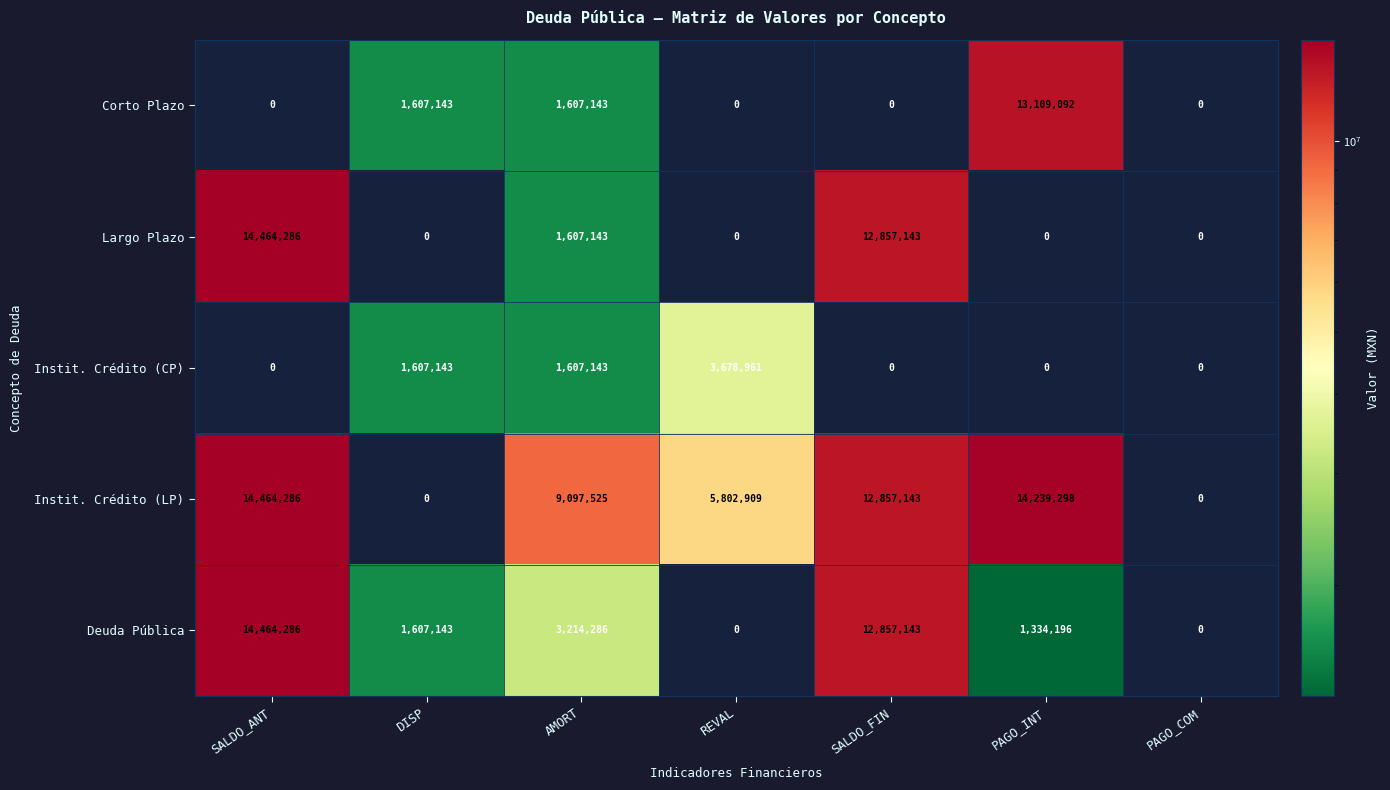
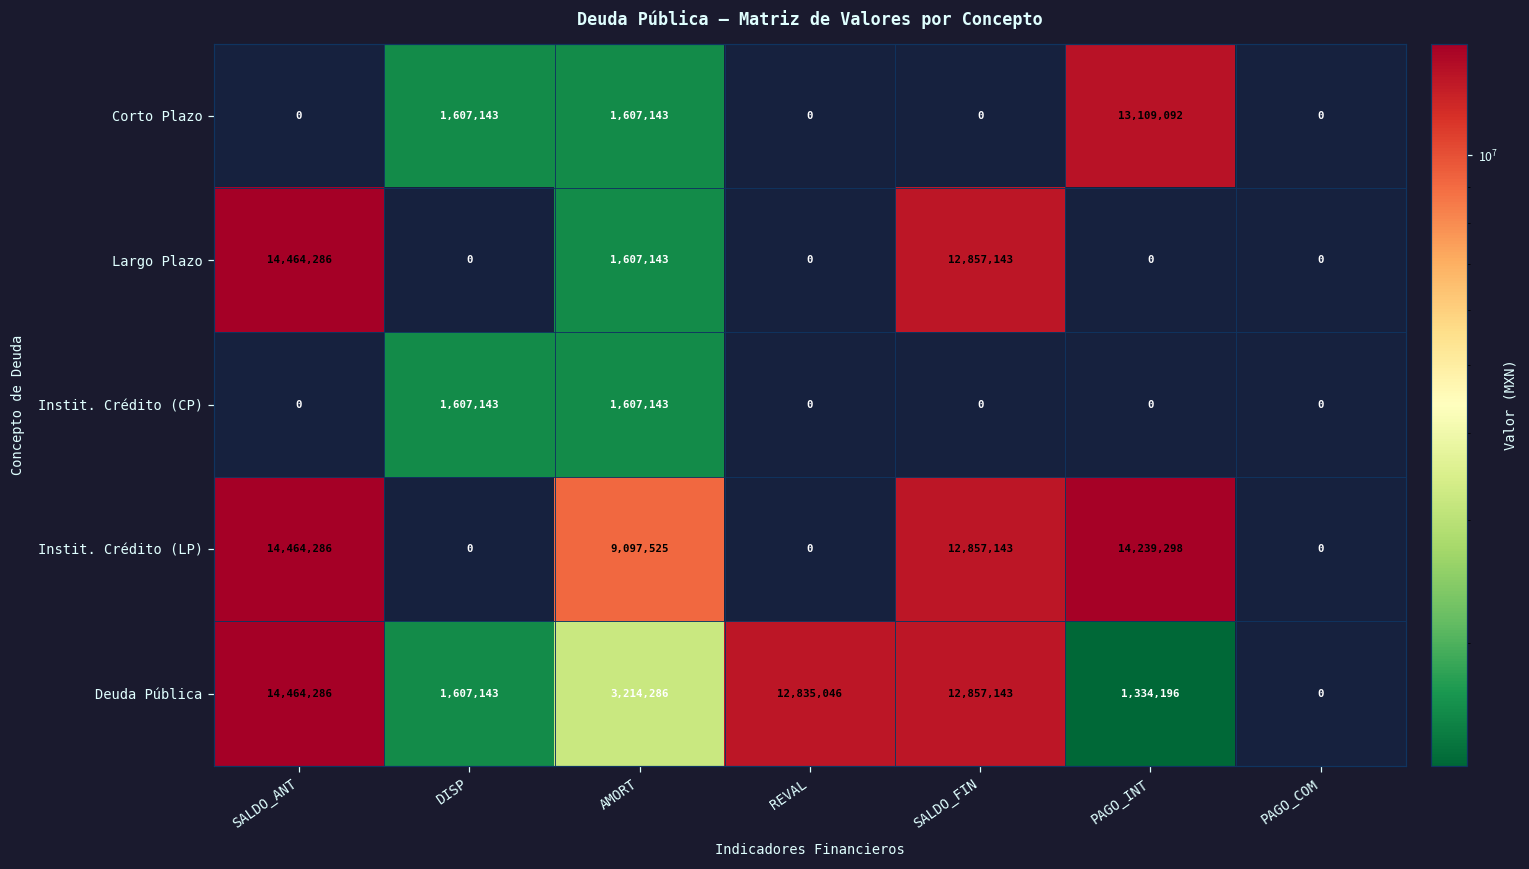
  {
    "Corto Plazo": {
      "SALDO_ANT": "0",
      "DISP": "1,607,143",
      "AMORT": "1,607,143",
      "REVAL": "0",
      "SALDO_FIN": "0",
      "PAGO_INT": "13,109,092",
      "PAGO_COM": "0"
    },
    "Largo Plazo": {
      "SALDO_ANT": "14,464,286",
      "DISP": "0",
      "AMORT": "1,607,143",
      "REVAL": "0",
      "SALDO_FIN": "12,857,143",
      "PAGO_INT": "0",
      "PAGO_COM": "0"
    },
    "Instit. Crédito (CP)": {
      "SALDO_ANT": "0",
      "DISP": "1,607,143",
      "AMORT": "1,607,143",
-     "REVAL": "3,678,961",
+     "REVAL": "0",
      "SALDO_FIN": "0",
      "PAGO_INT": "0",
      "PAGO_COM": "0"
    },
    "Instit. Crédito (LP)": {
      "SALDO_ANT": "14,464,286",
      "DISP": "0",
      "AMORT": "9,097,525",
-     "REVAL": "5,802,909",
+     "REVAL": "0",
      "SALDO_FIN": "12,857,143",
      "PAGO_INT": "14,239,298",
      "PAGO_COM": "0"
    },
    "Deuda Pública": {
      "SALDO_ANT": "14,464,286",
      "DISP": "1,607,143",
      "AMORT": "3,214,286",
-     "REVAL": "0",
+     "REVAL": "12,835,046",
      "SALDO_FIN": "12,857,143",
      "PAGO_INT": "1,334,196",
      "PAGO_COM": "0"
    }
  }
